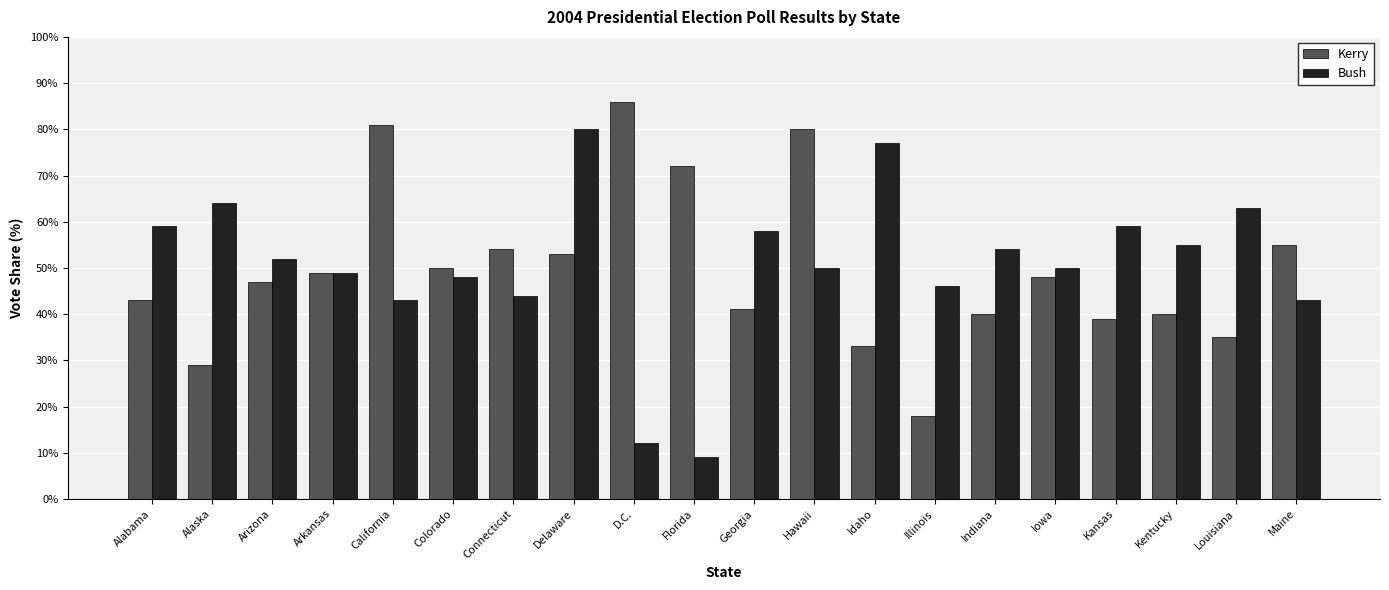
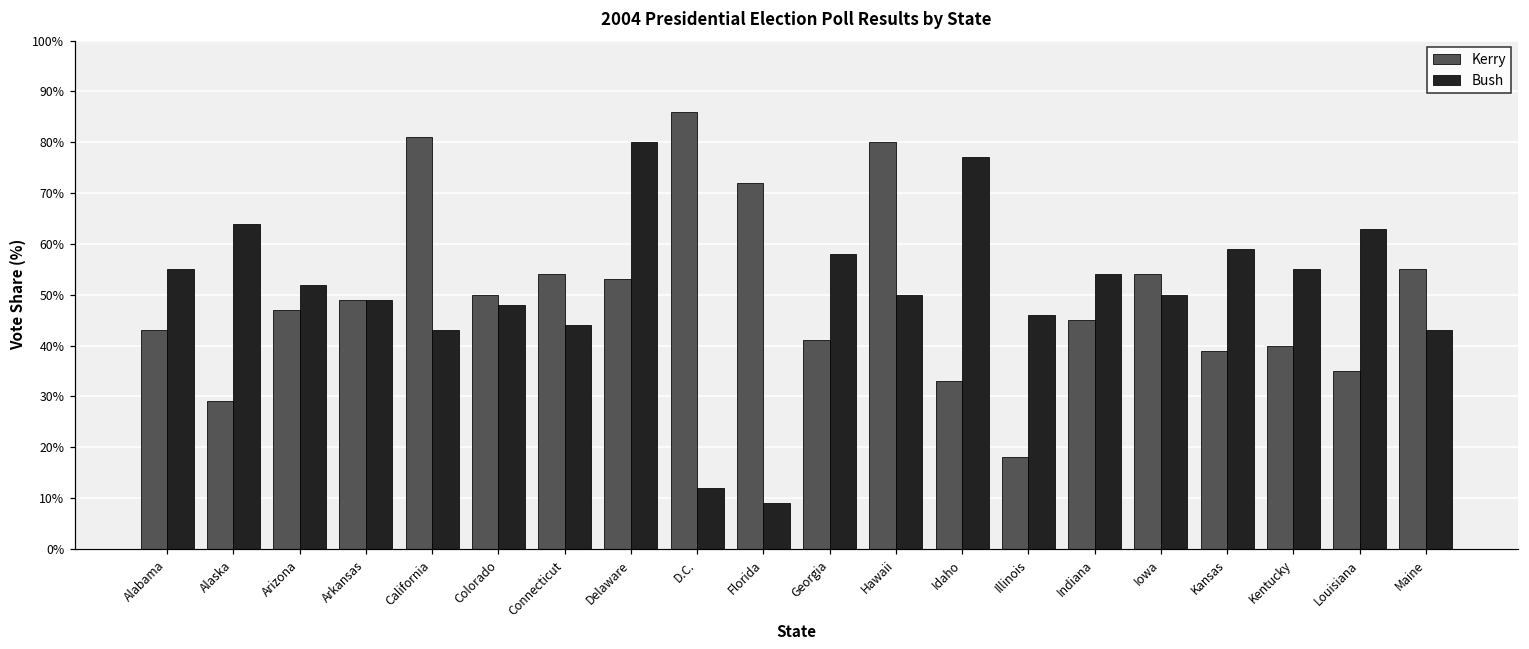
  {
    "Kerry": {
      "Alabama": "43%",
      "Alaska": "29%",
      "Arizona": "47%",
      "Arkansas": "49%",
      "California": "81%",
      "Colorado": "50%",
      "Connecticut": "54%",
      "Delaware": "53%",
      "D.C.": "86%",
      "Florida": "72%",
      "Georgia": "41%",
      "Hawaii": "80%",
      "Idaho": "33%",
      "Illinois": "18%",
-     "Indiana": "40%",
-     "Iowa": "48%",
+     "Indiana": "45%",
+     "Iowa": "54%",
      "Kansas": "39%",
      "Kentucky": "40%",
      "Louisiana": "35%",
      "Maine": "55%"
    },
    "Bush": {
-     "Alabama": "59%",
+     "Alabama": "55%",
      "Alaska": "64%",
      "Arizona": "52%",
      "Arkansas": "49%",
      "California": "43%",
      "Colorado": "48%",
      "Connecticut": "44%",
      "Delaware": "80%",
      "D.C.": "12%",
      "Florida": "9%",
      "Georgia": "58%",
      "Hawaii": "50%",
      "Idaho": "77%",
      "Illinois": "46%",
      "Indiana": "54%",
      "Iowa": "50%",
      "Kansas": "59%",
      "Kentucky": "55%",
      "Louisiana": "63%",
      "Maine": "43%"
    }
  }
